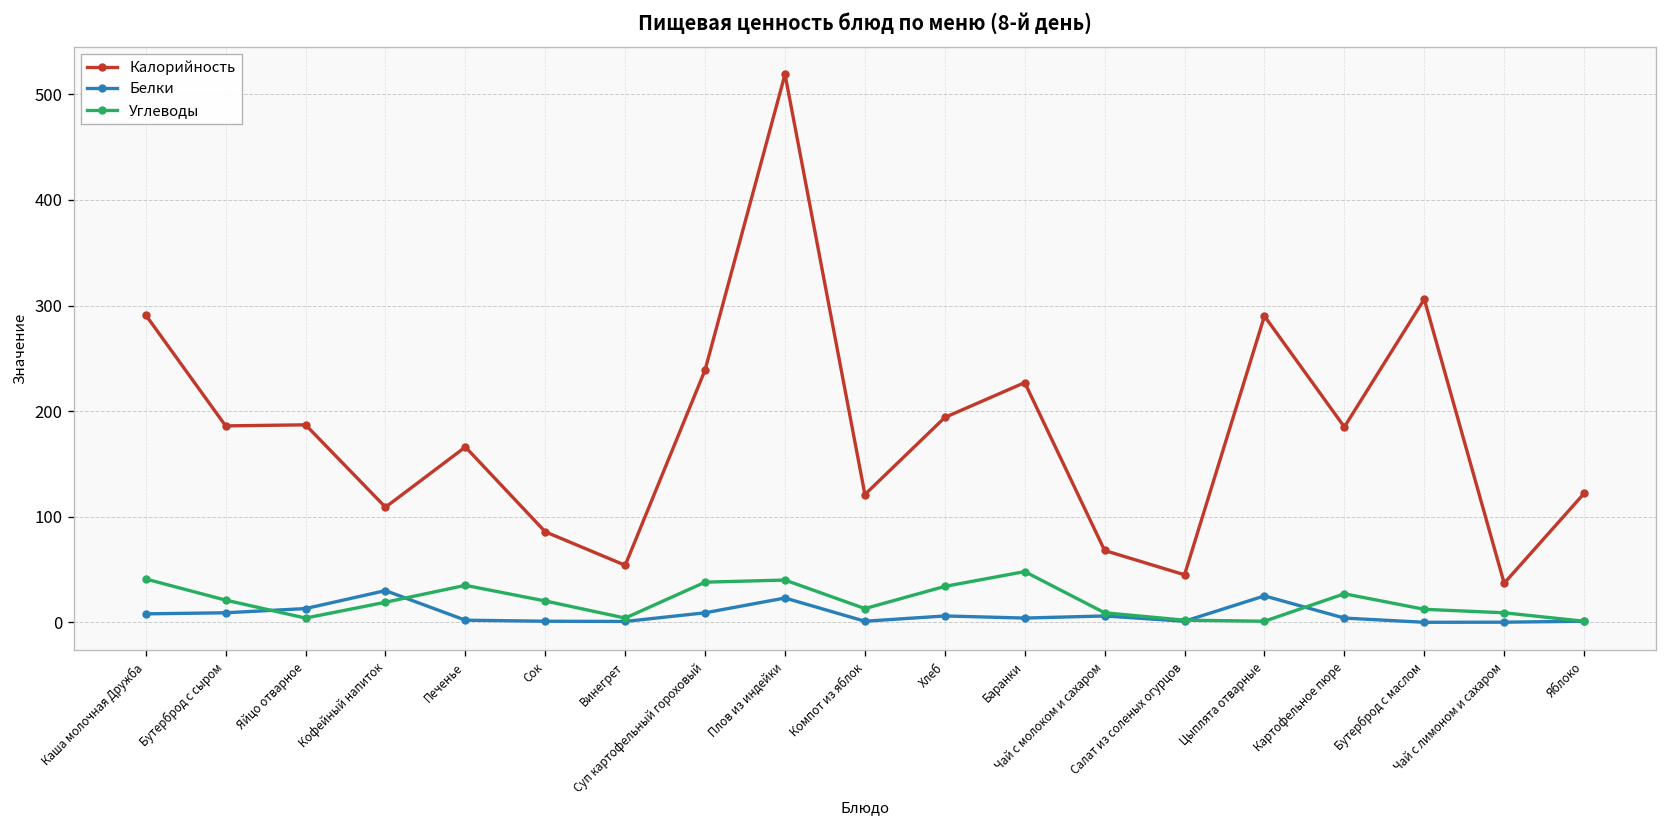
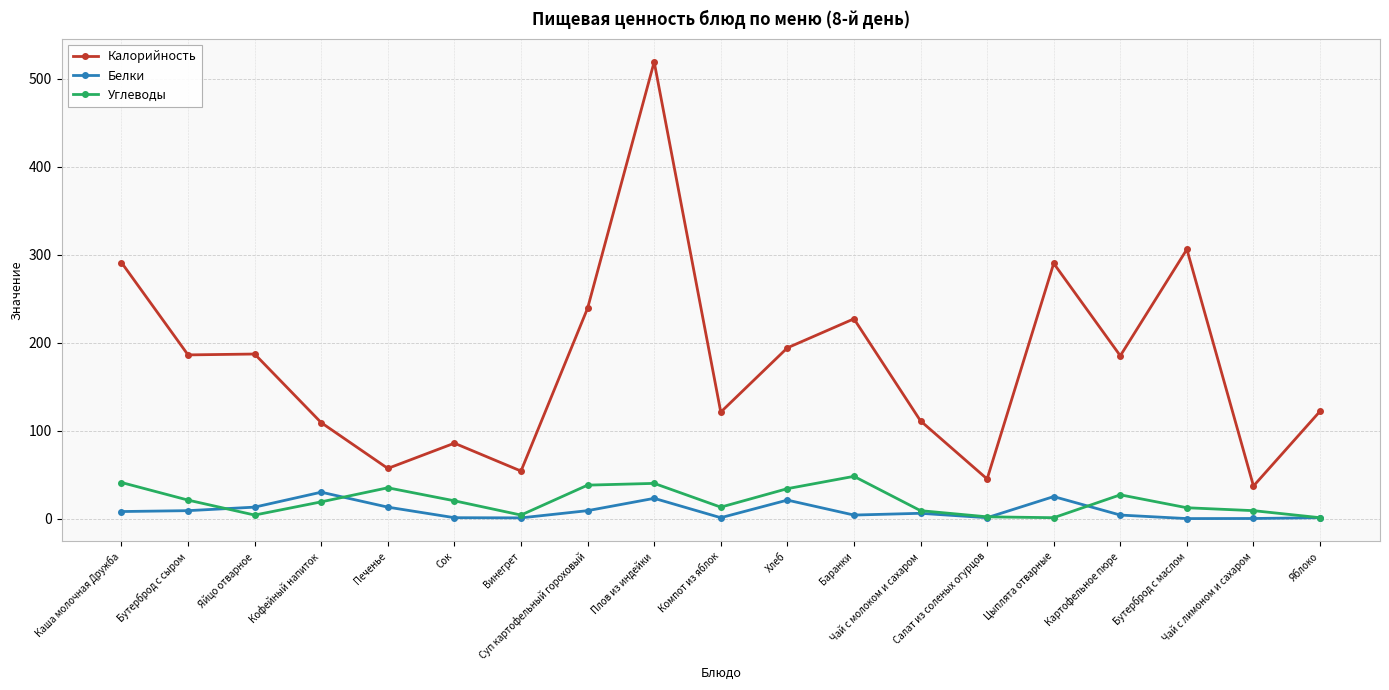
  {
    "Калорийность": {
      "Каша молочная Дружба": 290,
      "Бутерброд с сыром": 190,
      "Яйцо отварное": 190,
      "Кофейный напиток": 110,
-     "Печенье": 170,
+     "Печенье": 60,
      "Сок": 90,
      "Винегрет": 50,
      "Суп картофельный гороховый": 240,
      "Плов из индейки": 520,
      "Компот из яблок": 120,
      "Хлеб": 190,
      "Баранки": 230,
-     "Чай с молоком и сахаром": 70,
+     "Чай с молоком и сахаром": 110,
      "Салат из соленых огурцов": 50,
      "Цыплята отварные": 290,
      "Картофельное пюре": 190,
      "Бутерброд с маслом": 310,
      "Чай с лимоном и сахаром": 40,
      "Яблоко": 120
    },
    "Белки": {
      "Каша молочная Дружба": 10,
      "Бутерброд с сыром": 10,
      "Яйцо отварное": 10,
      "Кофейный напиток": 30,
-     "Печенье": 0,
+     "Печенье": 10,
      "Сок": 0,
      "Винегрет": 0,
      "Суп картофельный гороховый": 10,
      "Плов из индейки": 20,
      "Компот из яблок": 0,
-     "Хлеб": 10,
+     "Хлеб": 20,
      "Баранки": 0,
      "Чай с молоком и сахаром": 10,
      "Цыплята отварные": 30,
      "Картофельное пюре": 0,
      "Бутерброд с маслом": 0,
      "Чай с лимоном и сахаром": 0
    },
    "Углеводы": {
      "Каша молочная Дружба": 40,
      "Бутерброд с сыром": 20,
      "Яйцо отварное": 0,
      "Кофейный напиток": 20,
      "Печенье": 40,
      "Сок": 20,
      "Винегрет": 0,
      "Суп картофельный гороховый": 40,
      "Плов из индейки": 40,
      "Компот из яблок": 10,
      "Хлеб": 30,
      "Баранки": 50,
      "Чай с молоком и сахаром": 10,
      "Цыплята отварные": 0,
      "Картофельное пюре": 30,
      "Бутерброд с маслом": 10,
      "Чай с лимоном и сахаром": 10
    }
  }
